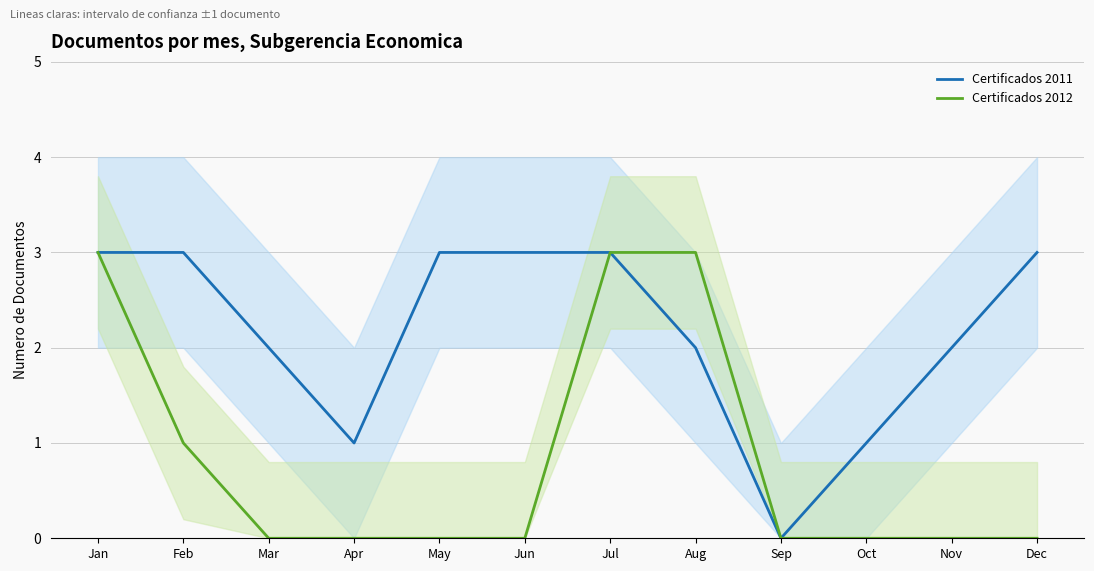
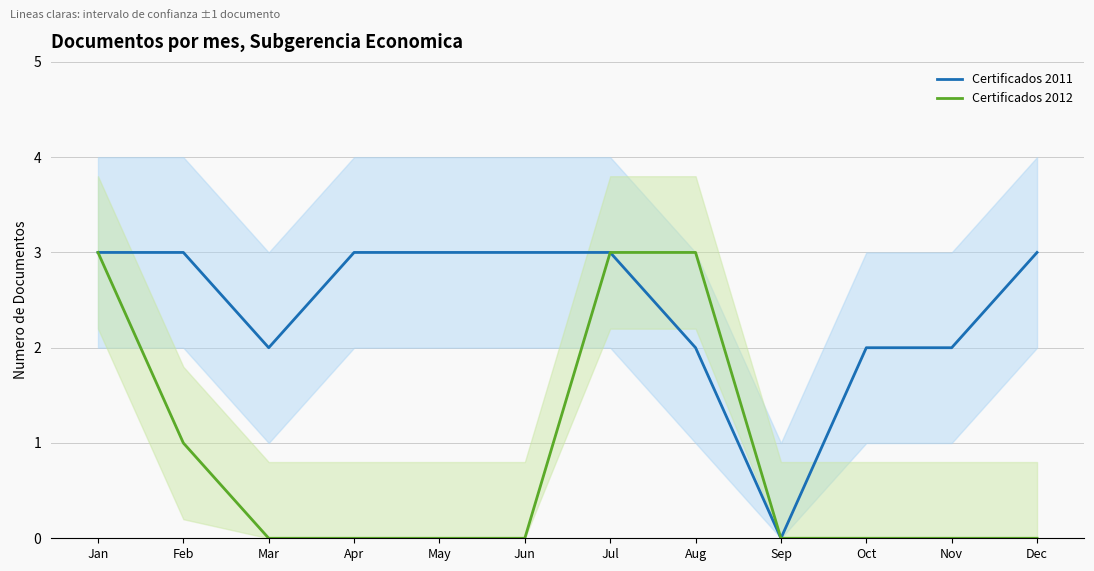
  {
    "Certificados 2011": {
      "Feb": 3,
      "Mar": 2,
-     "Apr": 1,
+     "Apr": 3,
      "May": 3,
      "Jun": 3,
      "Aug": 2,
-     "Oct": 1,
+     "Oct": 2,
      "Nov": 2,
      "Dec": 3
    },
    "Certificados 2012": {
      "Feb": 1,
      "Mar": 0,
      "Apr": 0,
      "May": 0,
      "Jun": 0,
      "Oct": 0,
      "Nov": 0,
      "Dec": 0
    }
  }
